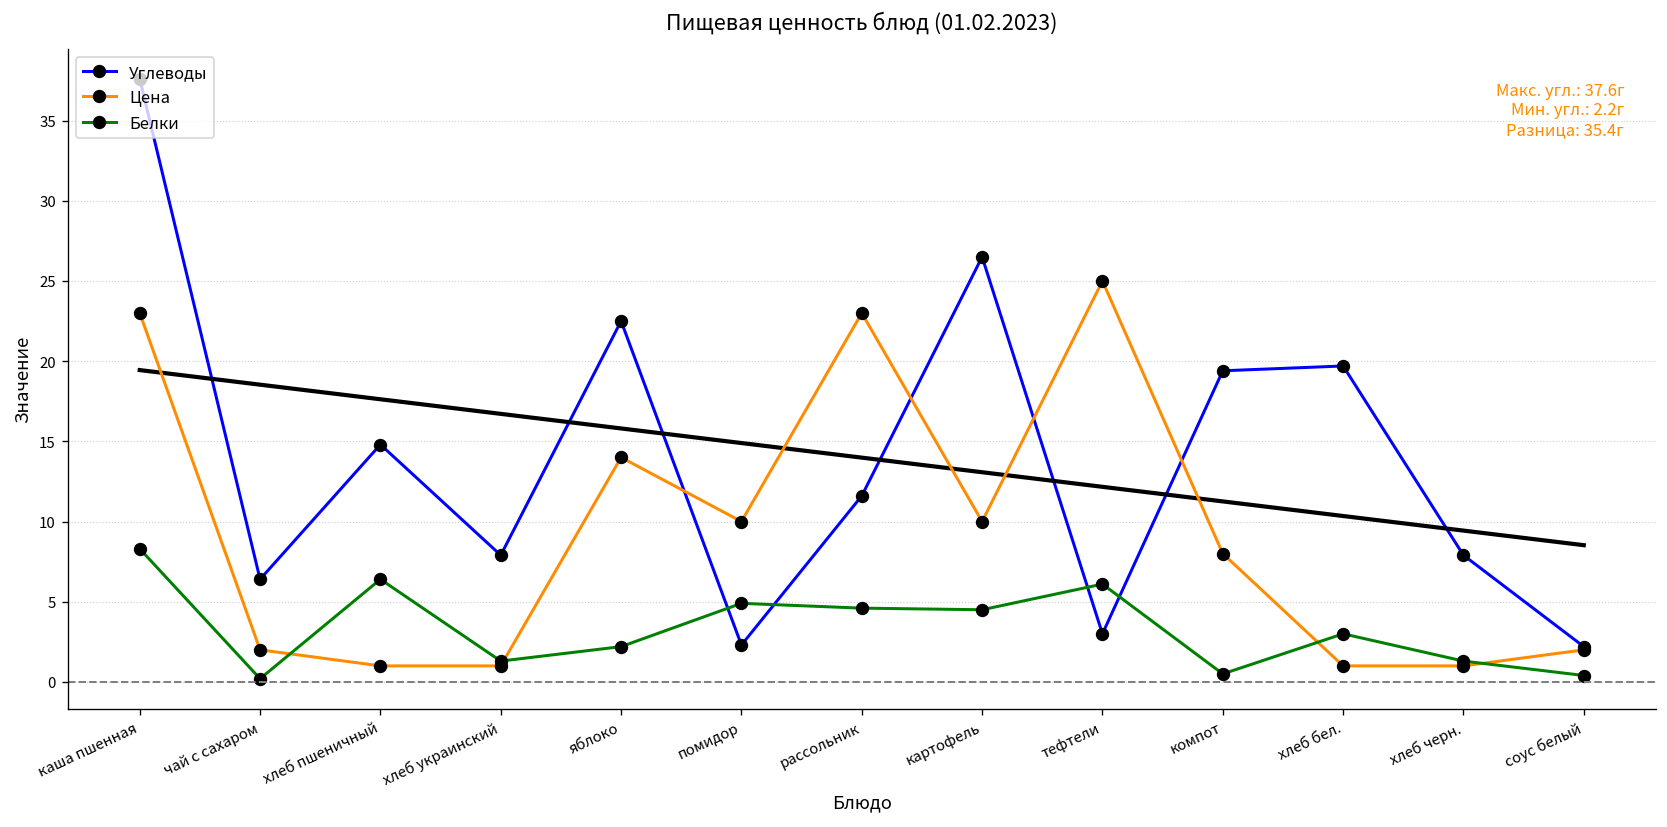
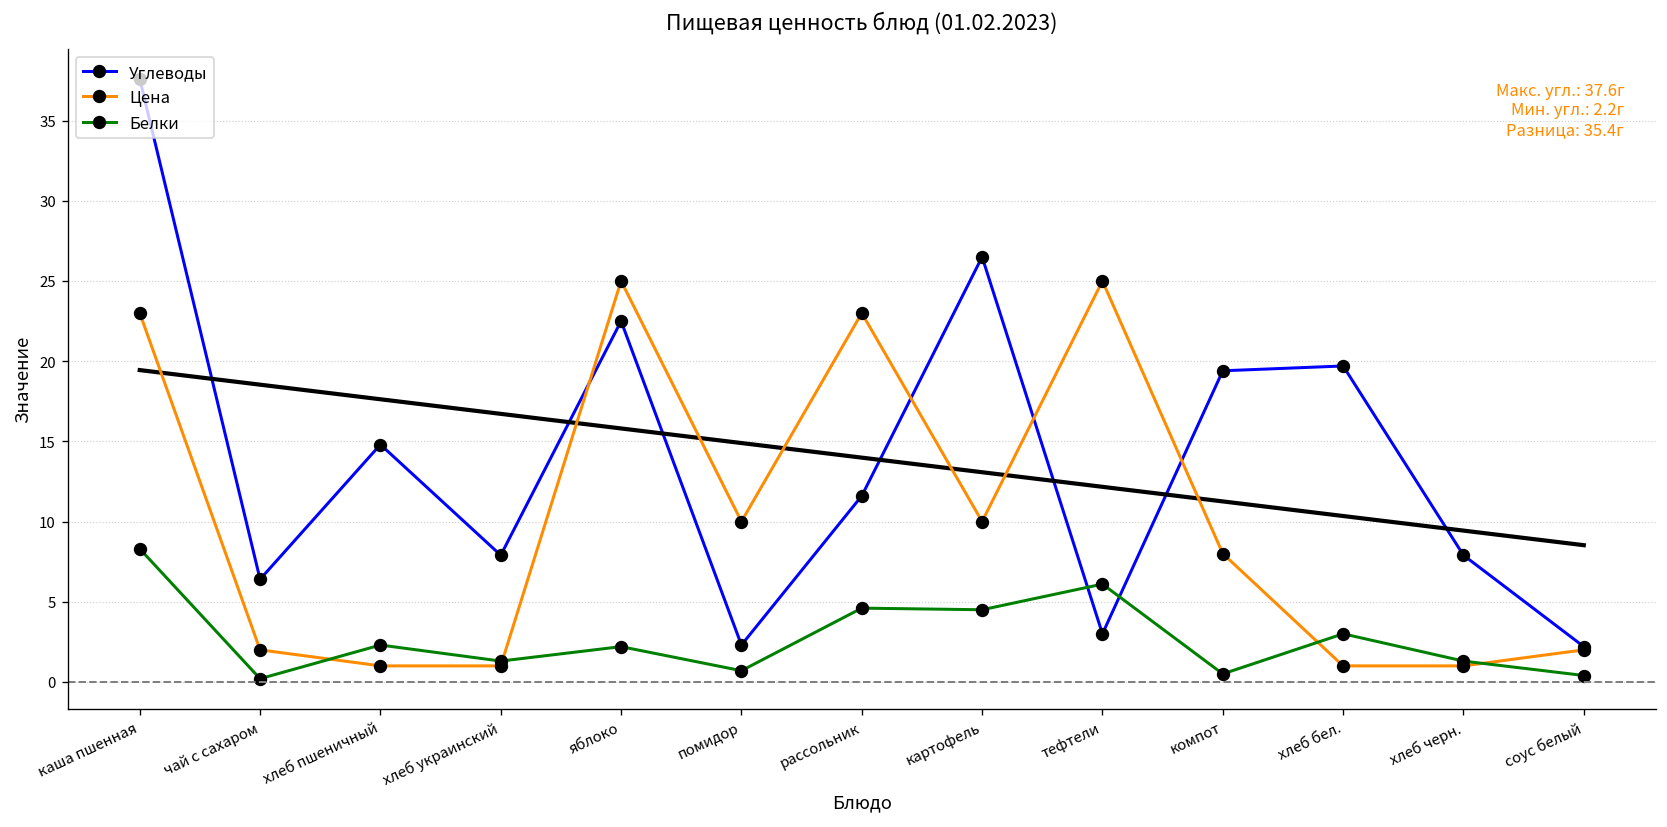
  {
    "Углеводы": {
      "чай с сахаром": 6.4,
      "хлеб пшеничный": 14.8,
      "хлеб украинский": 7.9,
      "яблоко": 22.5,
      "помидор": 2.3,
      "рассольник": 11.6,
      "картофель": 26.5,
      "тефтели": 3.0,
      "компот": 19.4,
      "хлеб бел.": 19.7,
      "хлеб черн.": 7.9,
      "соус белый": 2.2
    },
    "Цена": {
      "каша пшенная": 23,
      "чай с сахаром": 2,
      "хлеб пшеничный": 1,
      "хлеб украинский": 1,
-     "яблоко": 14,
+     "яблоко": 25,
      "помидор": 10,
      "рассольник": 23,
      "картофель": 10,
      "тефтели": 25,
      "компот": 8,
      "хлеб бел.": 1,
      "хлеб черн.": 1,
      "соус белый": 2
    },
    "Белки": {
      "каша пшенная": 8.3,
      "чай с сахаром": 0.2,
-     "хлеб пшеничный": 6.4,
+     "хлеб пшеничный": 2.3,
      "хлеб украинский": 1.3,
      "яблоко": 2.2,
-     "помидор": 4.9,
+     "помидор": 0.7,
      "рассольник": 4.6,
      "картофель": 4.5,
      "тефтели": 6.1,
      "компот": 0.5,
      "хлеб бел.": 3.0,
      "хлеб черн.": 1.3,
      "соус белый": 0.4
    }
  }
